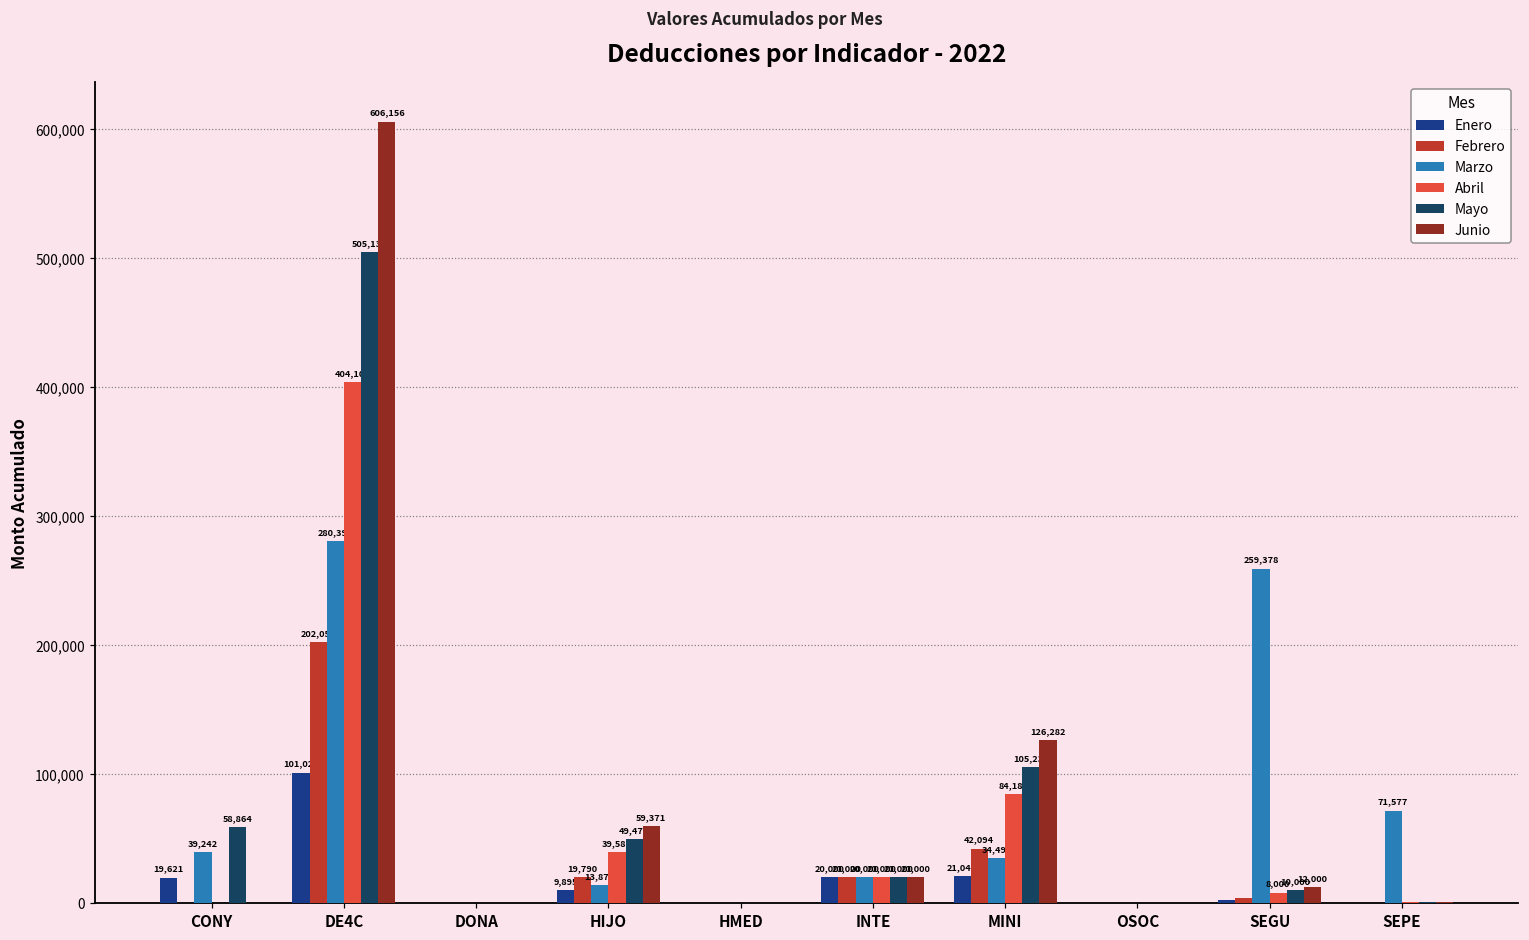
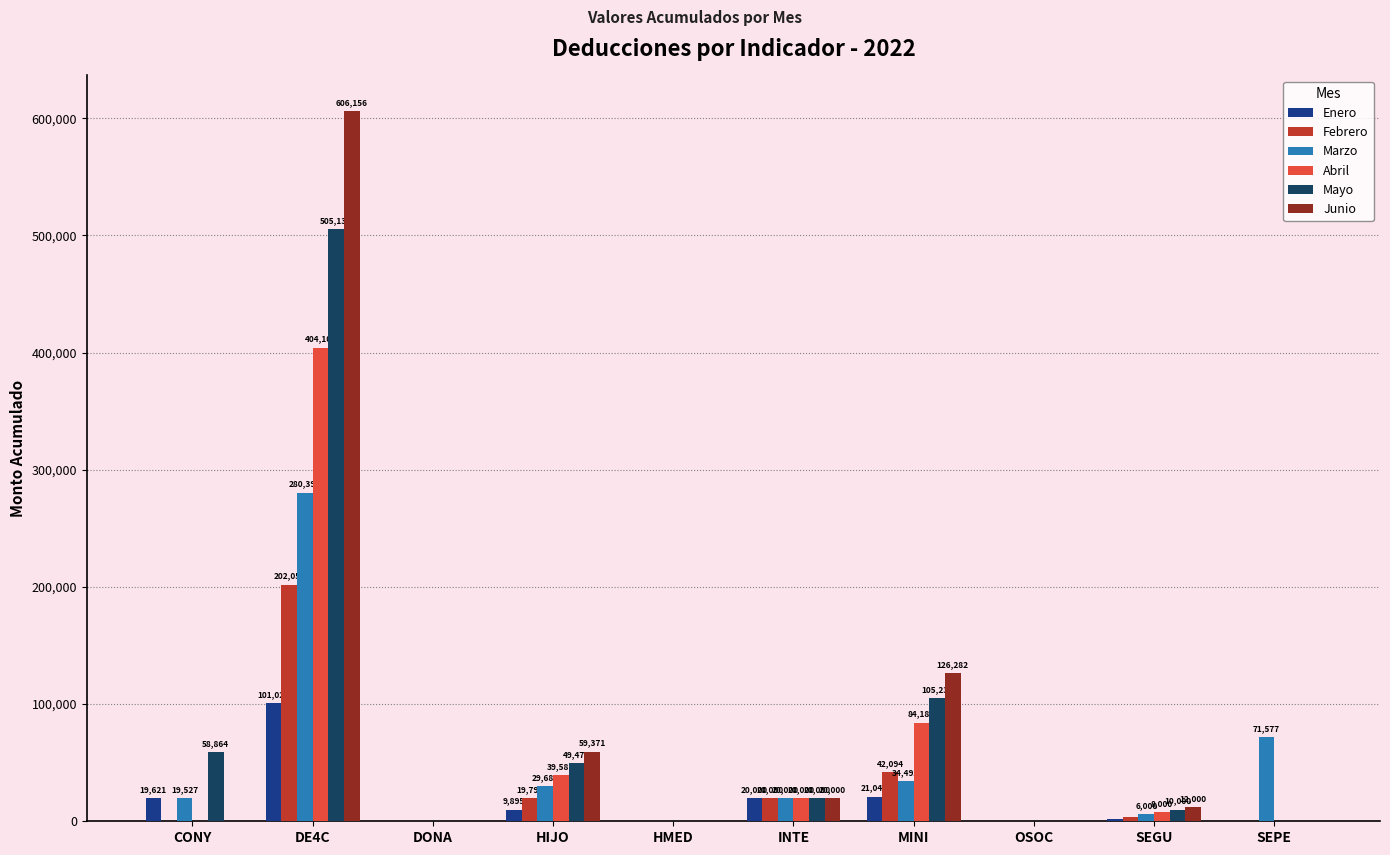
  {
    "Marzo": {
-     "CONY": "39,242",
+     "CONY": "19,527",
      "DE4C": "280,392",
-     "HIJO": "13,879",
+     "HIJO": "29,685",
      "MINI": "34,492",
-     "SEGU": "259,378",
+     "SEGU": "6,000",
      "SEPE": "71,577"
    }
  }
